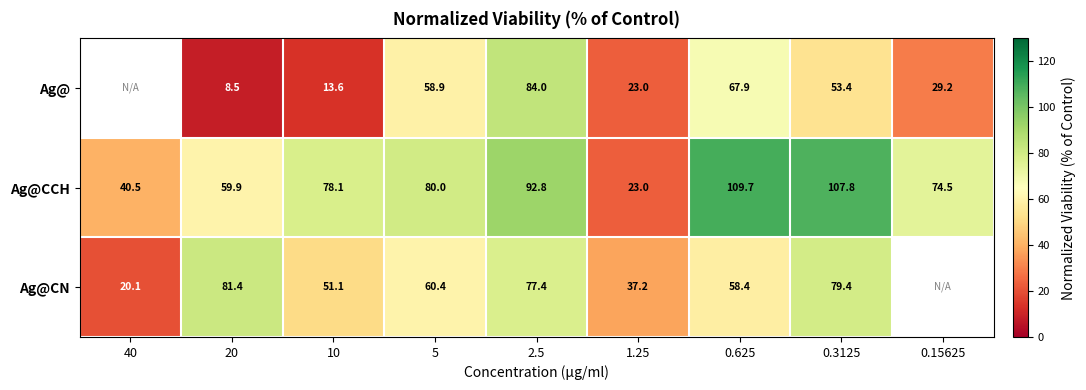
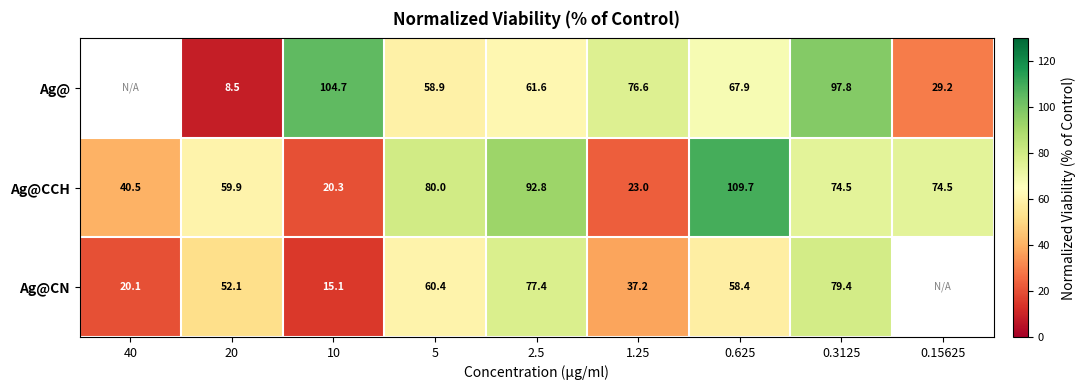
  {
    "Ag@": {
      "20": 8.5,
-     "10": 13.6,
+     "10": 104.7,
      "5": 58.9,
-     "2.5": 84.0,
-     "1.25": 23.0,
+     "2.5": 61.6,
+     "1.25": 76.6,
      "0.625": 67.9,
-     "0.3125": 53.4,
+     "0.3125": 97.8,
      "0.15625": 29.2
    },
    "Ag@CCH": {
      "40": 40.5,
      "20": 59.9,
-     "10": 78.1,
+     "10": 20.3,
      "5": 80.0,
      "2.5": 92.8,
      "1.25": 23.0,
      "0.625": 109.7,
-     "0.3125": 107.8,
+     "0.3125": 74.5,
      "0.15625": 74.5
    },
    "Ag@CN": {
      "40": 20.1,
-     "20": 81.4,
-     "10": 51.1,
+     "20": 52.1,
+     "10": 15.1,
      "5": 60.4,
      "2.5": 77.4,
      "1.25": 37.2,
      "0.625": 58.4,
      "0.3125": 79.4
    }
  }
